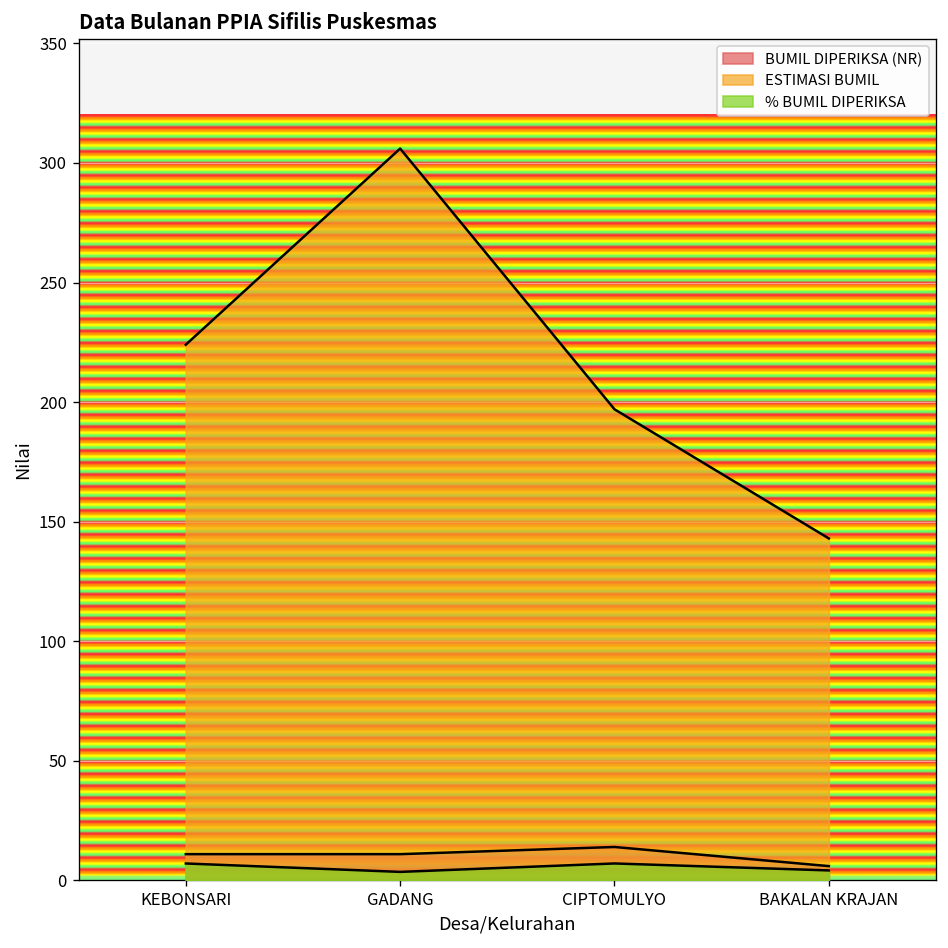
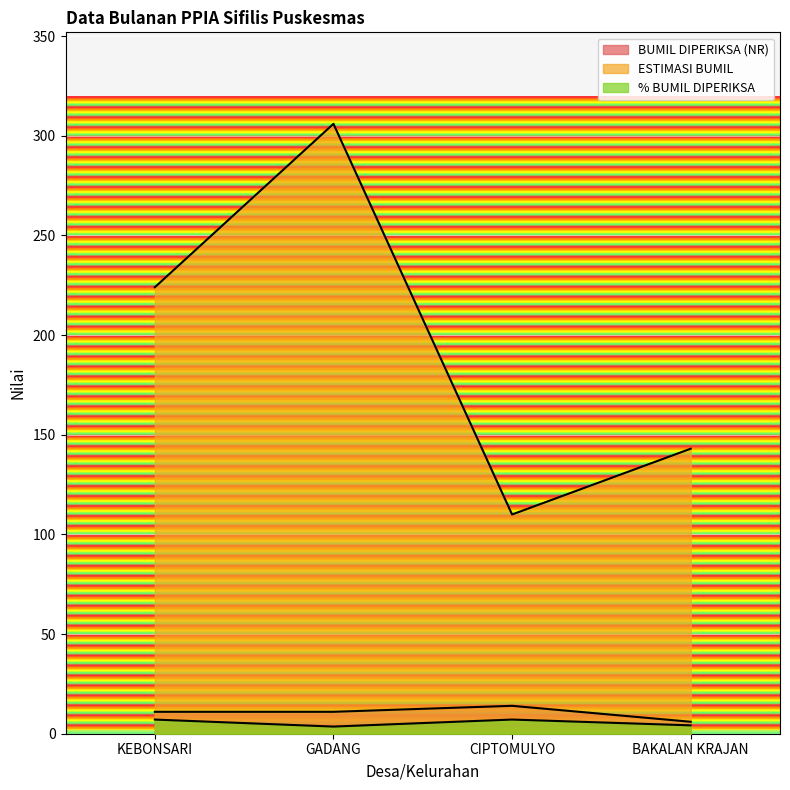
  {
    "BUMIL DIPERIKSA (NR)": {
      "KEBONSARI": 11,
      "GADANG": 11,
      "CIPTOMULYO": 14,
      "BAKALAN KRAJAN": 6
    },
    "ESTIMASI BUMIL": {
      "KEBONSARI": 224,
      "GADANG": 306,
-     "CIPTOMULYO": 197,
+     "CIPTOMULYO": 110,
      "BAKALAN KRAJAN": 143
    },
    "% BUMIL DIPERIKSA": {
      "KEBONSARI": 7,
      "GADANG": 4,
      "CIPTOMULYO": 7,
      "BAKALAN KRAJAN": 4
    }
  }
